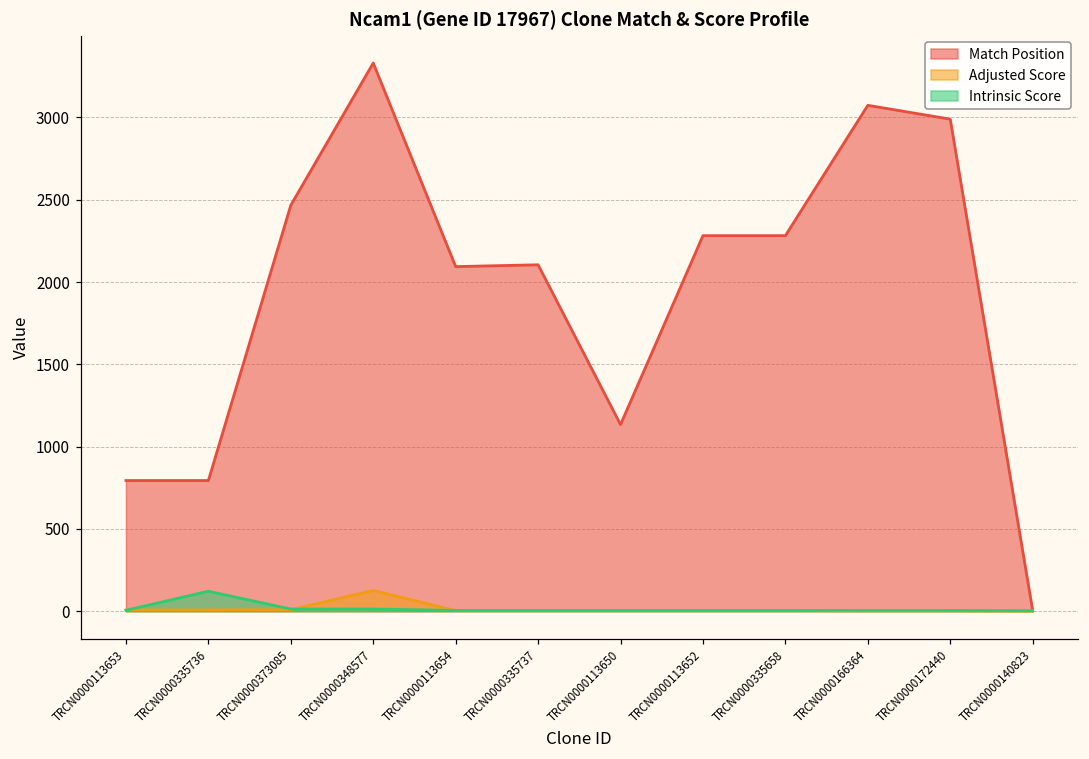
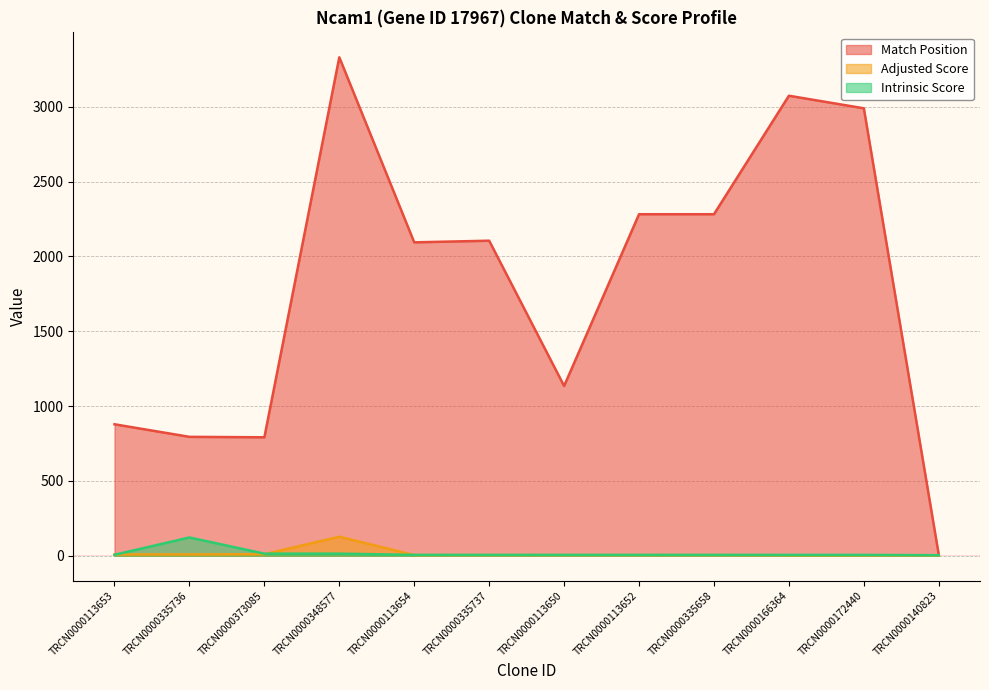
  {
    "Match Position": {
-     "TRCN0000113653": 790,
+     "TRCN0000113653": 880,
      "TRCN0000335736": 790,
-     "TRCN0000373085": 2470,
+     "TRCN0000373085": 790,
      "TRCN0000348577": 3330,
      "TRCN0000113654": 2090,
      "TRCN0000335737": 2110,
      "TRCN0000113650": 1130,
      "TRCN0000113652": 2280,
      "TRCN0000335658": 2280,
      "TRCN0000166364": 3070,
      "TRCN0000172440": 2990
    },
    "Adjusted Score": {
      "TRCN0000335736": 10,
      "TRCN0000348577": 130
    },
    "Intrinsic Score": {
      "TRCN0000335736": 120,
      "TRCN0000348577": 10
    }
  }
